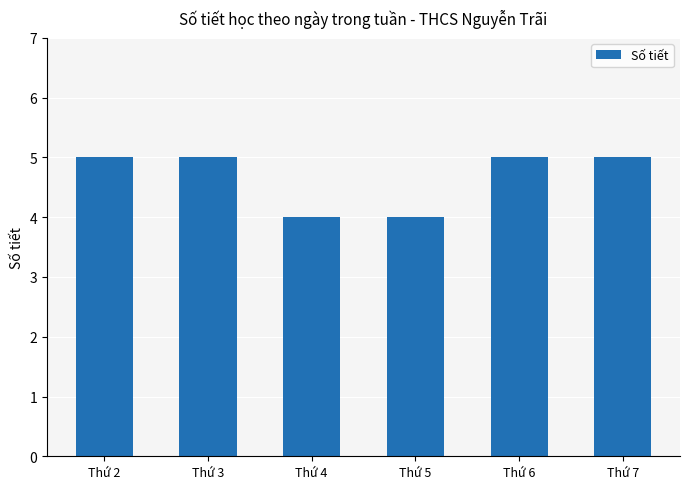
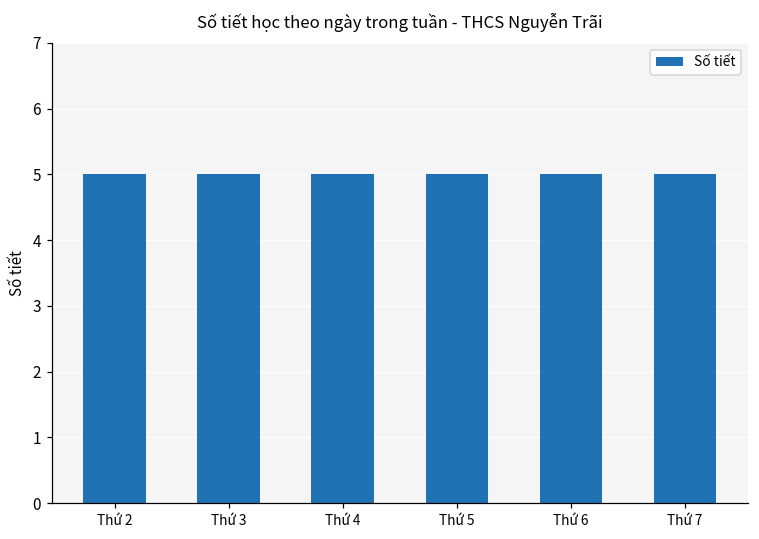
  {
    "Thứ 2": 5,
    "Thứ 3": 5,
-   "Thứ 4": 4,
-   "Thứ 5": 4,
+   "Thứ 4": 5,
+   "Thứ 5": 5,
    "Thứ 6": 5,
    "Thứ 7": 5
  }
